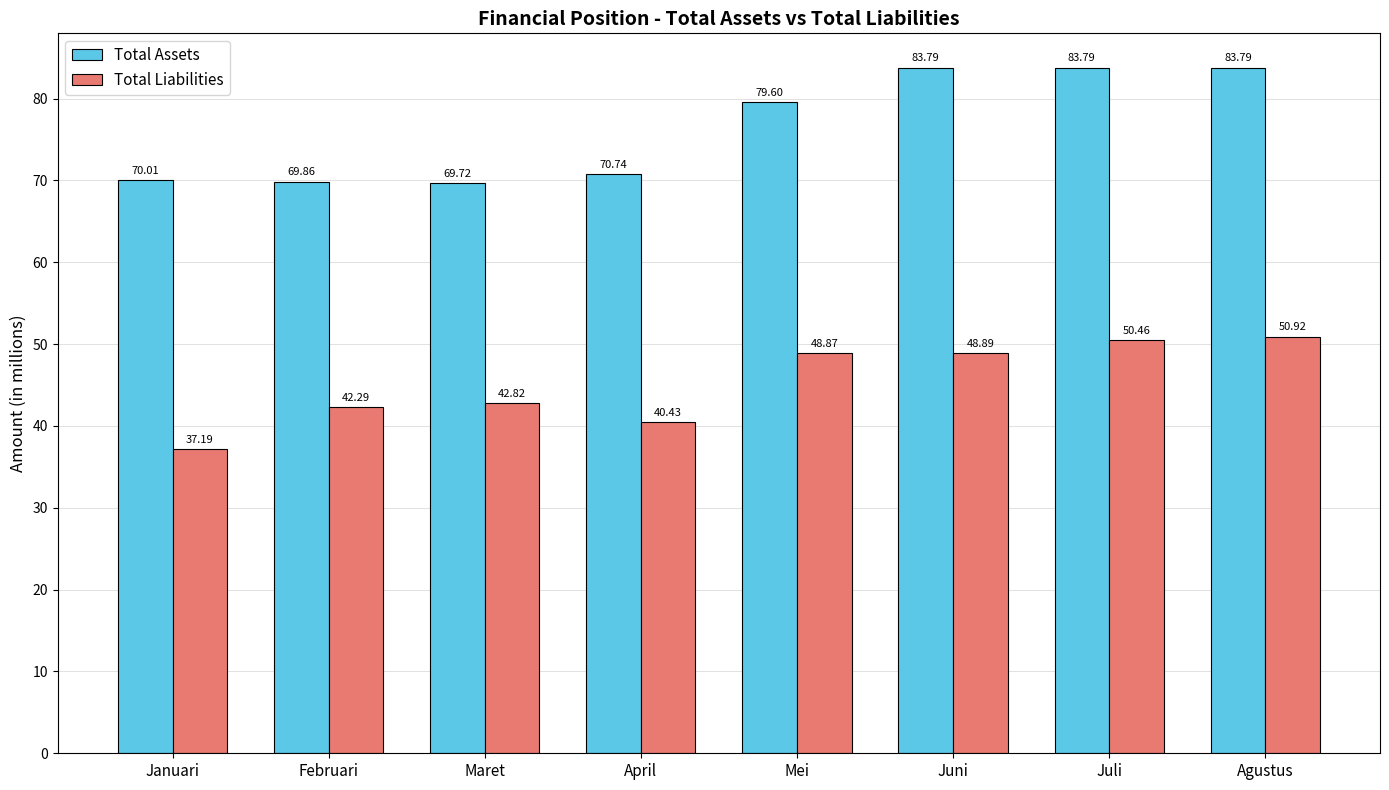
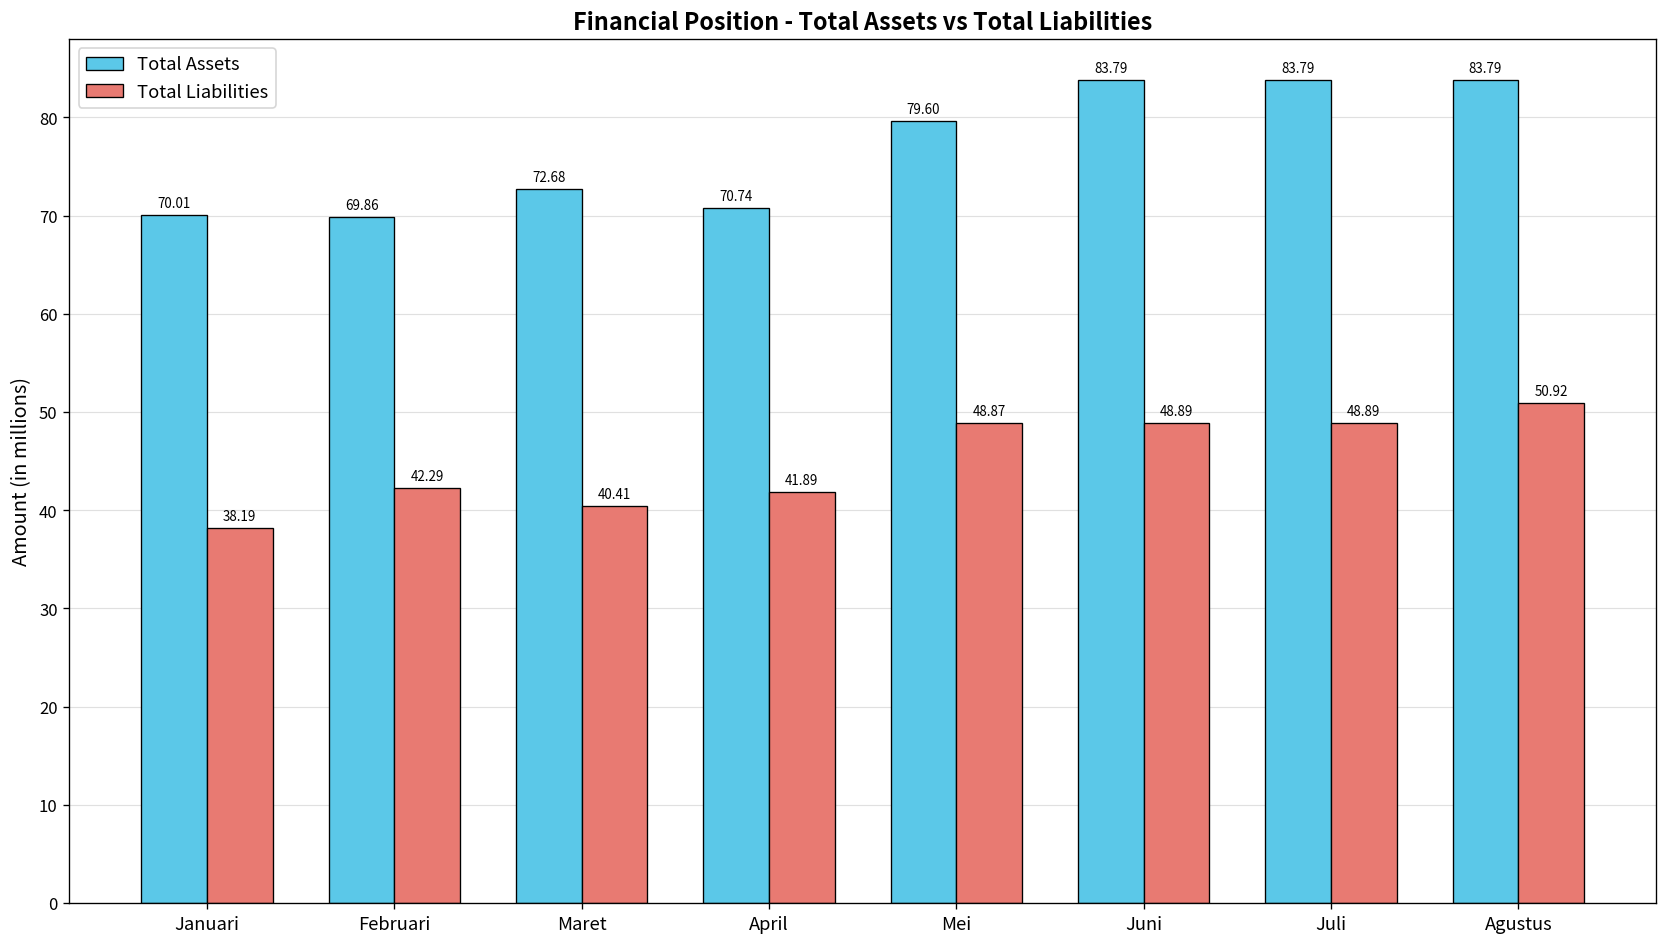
  {
    "Total Assets": {
      "Januari": 70.01,
      "Februari": 69.86,
-     "Maret": 69.72,
+     "Maret": 72.68,
      "April": 70.74,
      "Mei": 79.60,
      "Juni": 83.79,
      "Juli": 83.79,
      "Agustus": 83.79
    },
    "Total Liabilities": {
-     "Januari": 37.19,
+     "Januari": 38.19,
      "Februari": 42.29,
-     "Maret": 42.82,
-     "April": 40.43,
+     "Maret": 40.41,
+     "April": 41.89,
      "Mei": 48.87,
      "Juni": 48.89,
-     "Juli": 50.46,
+     "Juli": 48.89,
      "Agustus": 50.92
    }
  }
